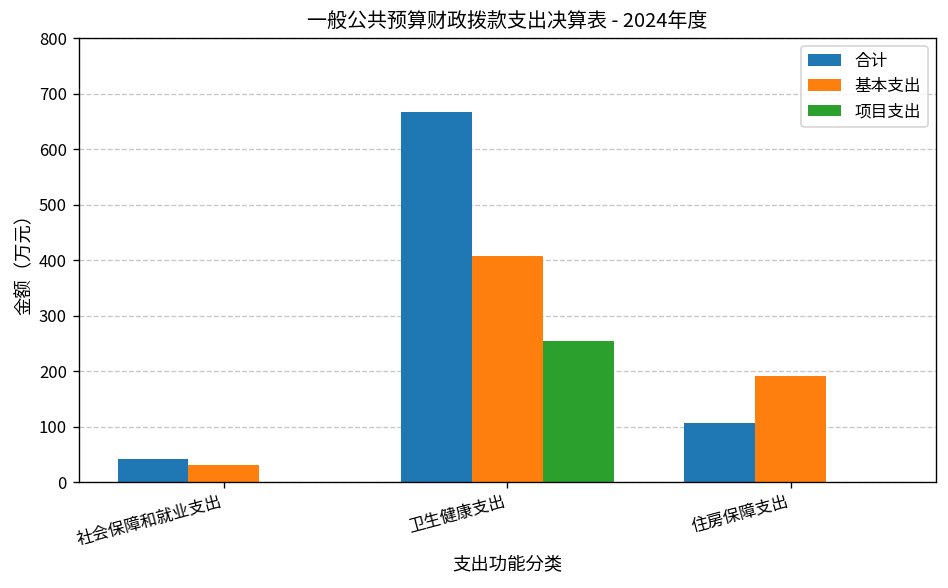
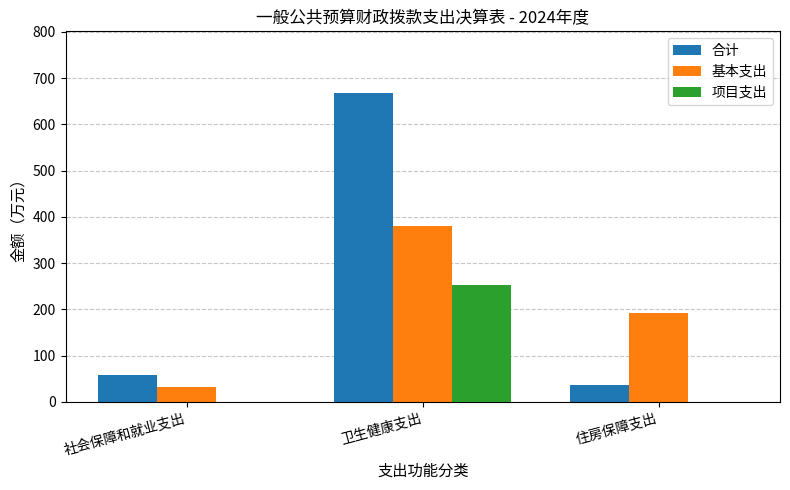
  {
    "合计": {
-     "社会保障和就业支出": 40,
+     "社会保障和就业支出": 60,
      "卫生健康支出": 670,
-     "住房保障支出": 110
+     "住房保障支出": 40
    },
    "基本支出": {
      "社会保障和就业支出": 30,
-     "卫生健康支出": 410,
+     "卫生健康支出": 380,
      "住房保障支出": 190
    },
    "项目支出": {
      "社会保障和就业支出": 0,
      "卫生健康支出": 250,
      "住房保障支出": 0
    }
  }
